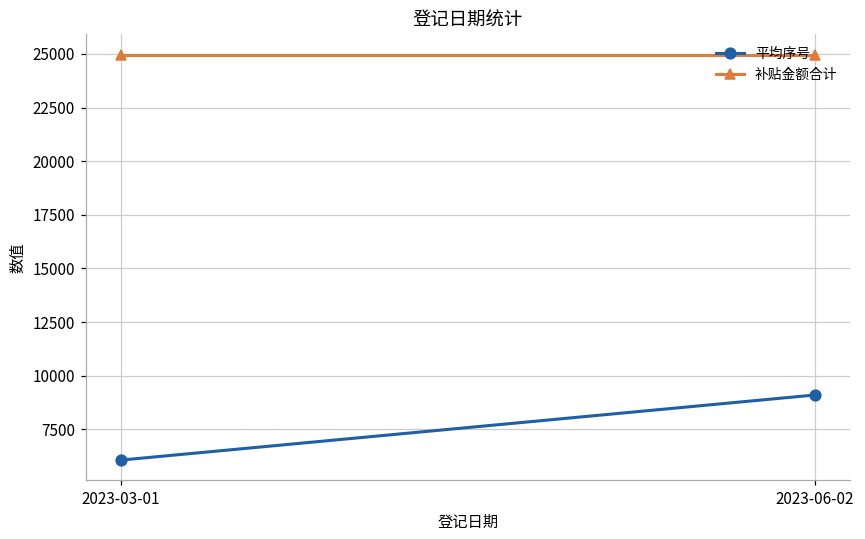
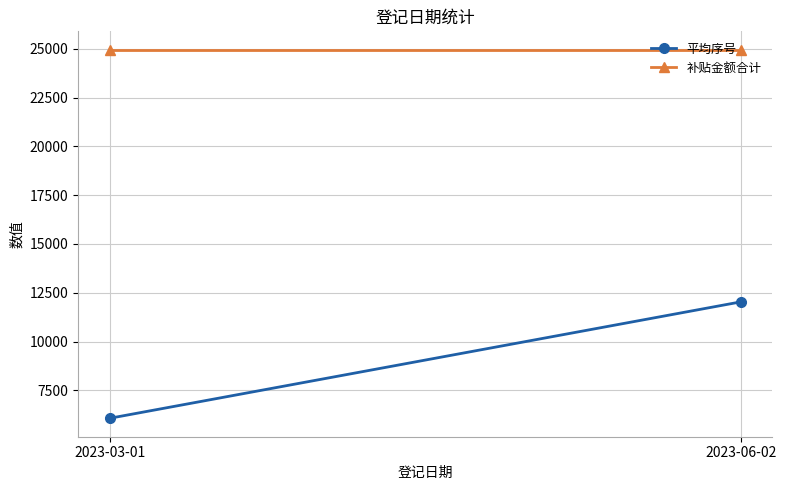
  {
    "平均序号": {
      "2023-03-01": 6100,
-     "2023-06-02": 9100
+     "2023-06-02": 12000
    },
    "补贴金额合计": {
      "2023-03-01": 25000,
      "2023-06-02": 25000
    }
  }
